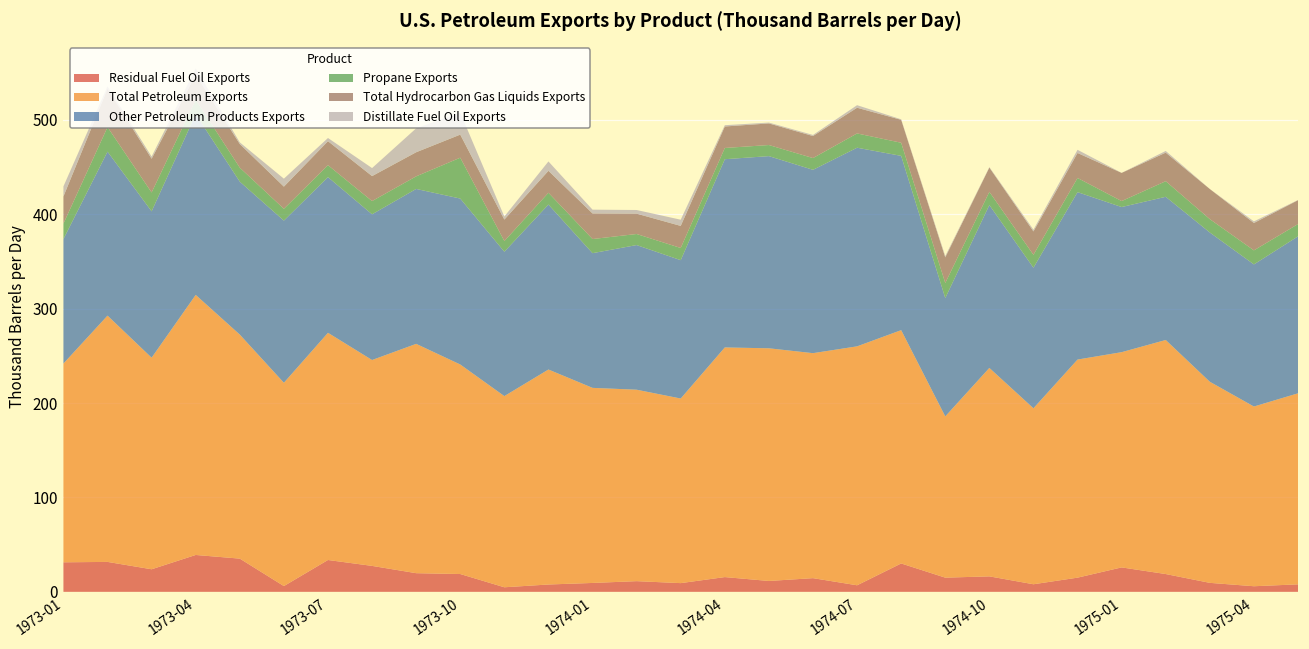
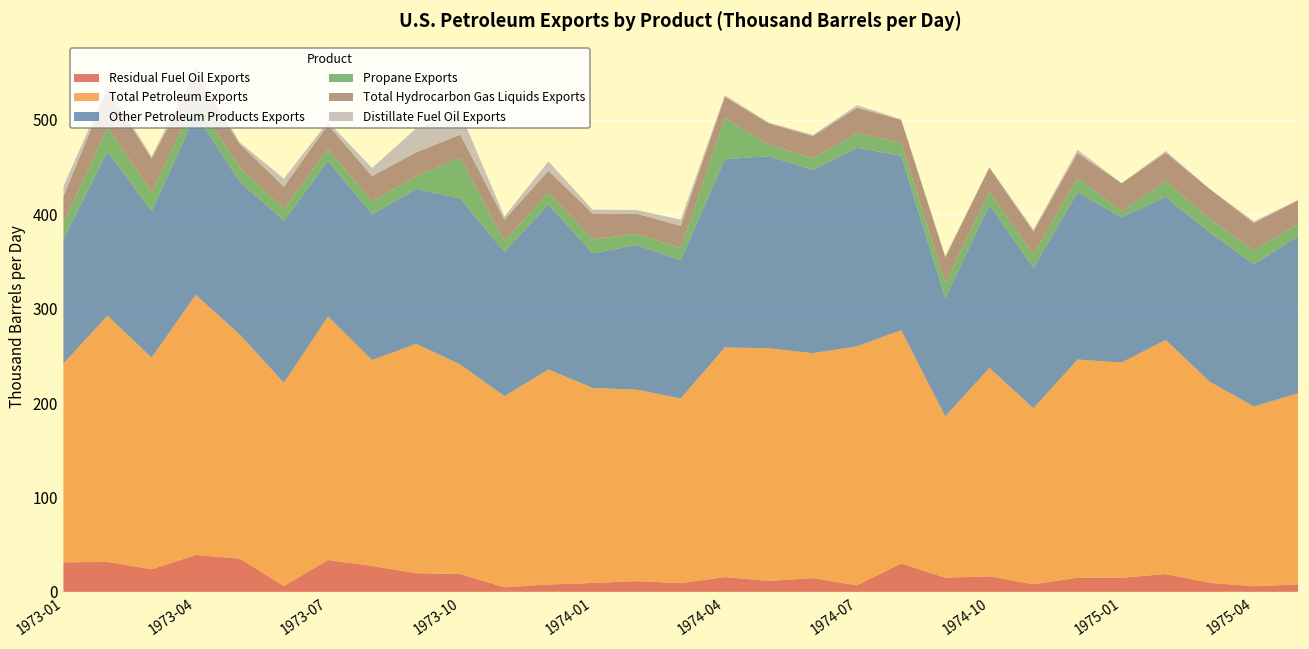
  {
    "Residual Fuel Oil Exports": {
      "1973-01": 30,
      "1973-04": 40,
      "1973-07": 30,
      "1973-10": 20,
      "1974-01": 10,
      "1974-04": 20,
      "1974-07": 10,
      "1974-10": 20,
-     "1975-01": 30,
+     "1975-01": 10,
      "1975-04": 10
    },
    "Total Petroleum Exports": {
      "1973-01": 210,
      "1973-04": 280,
-     "1973-07": 240,
+     "1973-07": 260,
      "1973-10": 220,
      "1974-01": 210,
      "1974-04": 240,
      "1974-07": 250,
      "1974-10": 220,
      "1975-01": 230,
      "1975-04": 190
    },
    "Other Petroleum Products Exports": {
      "1973-01": 130,
      "1973-07": 160,
      "1973-10": 180,
      "1974-01": 140,
      "1974-04": 200,
      "1974-07": 210,
      "1974-10": 170,
      "1975-01": 150,
      "1975-04": 150
    },
    "Propane Exports": {
      "1973-01": 20,
      "1973-07": 10,
      "1973-10": 40,
      "1974-01": 10,
-     "1974-04": 10,
+     "1974-04": 40,
      "1974-07": 20,
      "1974-10": 10,
      "1975-01": 10,
      "1975-04": 10
    },
    "Total Hydrocarbon Gas Liquids Exports": {
      "1973-01": 30,
      "1973-07": 30,
      "1973-10": 20,
      "1974-01": 30
    },
    "Distillate Fuel Oil Exports": {
      "1973-01": 10,
      "1973-07": 0,
      "1974-01": 0
    }
  }
